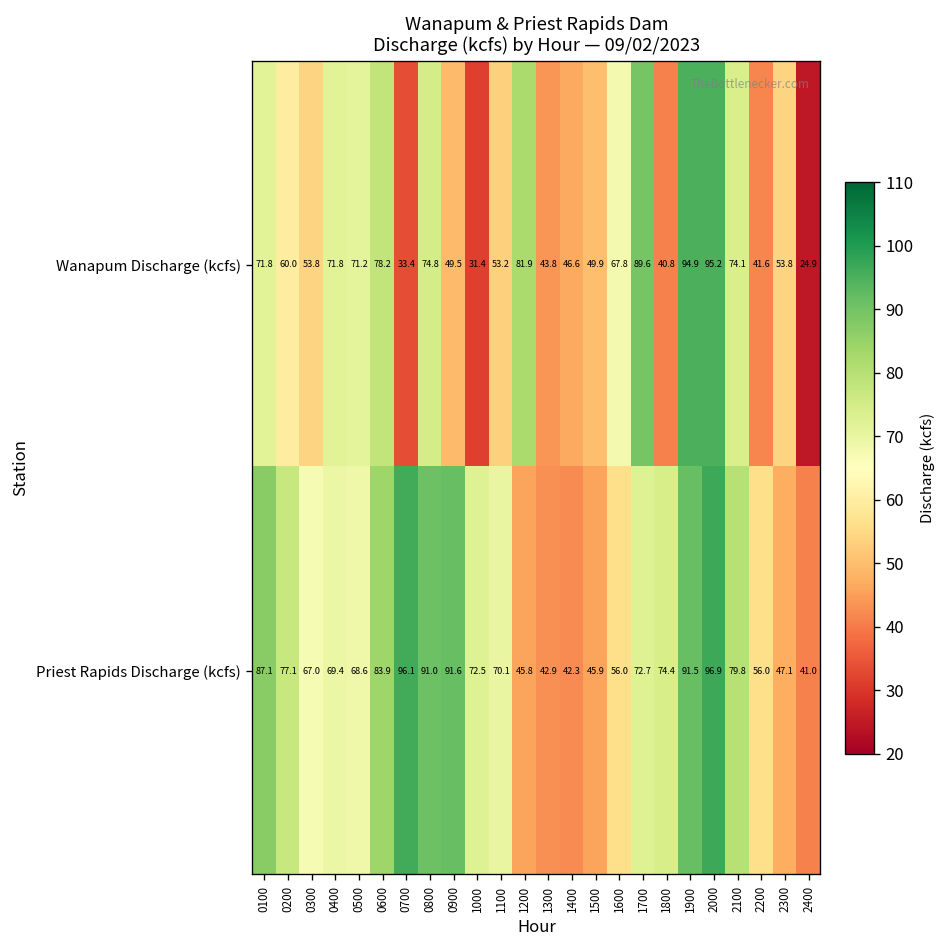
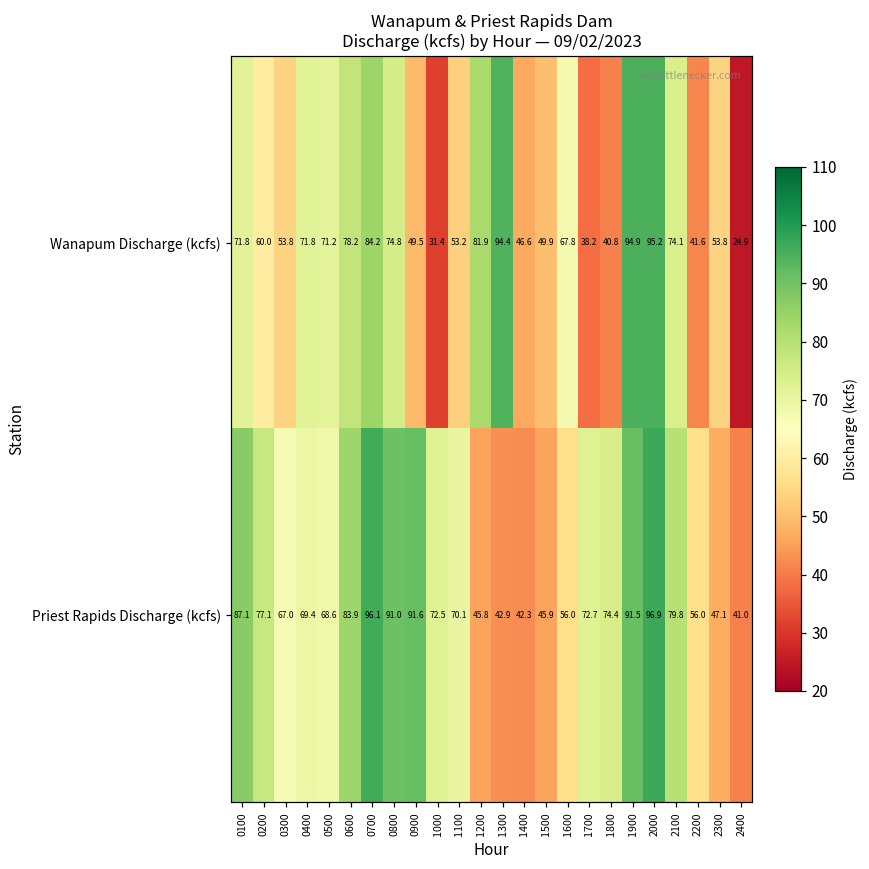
  {
    "Wanapum Discharge (kcfs)": {
      "0100": 71.8,
      "0200": 60.0,
      "0300": 53.8,
      "0400": 71.8,
      "0500": 71.2,
      "0600": 78.2,
-     "0700": 33.4,
+     "0700": 84.2,
      "0800": 74.8,
      "0900": 49.5,
      "1000": 31.4,
      "1100": 53.2,
      "1200": 81.9,
-     "1300": 43.8,
+     "1300": 94.4,
      "1400": 46.6,
      "1500": 49.9,
      "1600": 67.8,
-     "1700": 89.6,
+     "1700": 38.2,
      "1800": 40.8,
      "1900": 94.9,
      "2000": 95.2,
      "2100": 74.1,
      "2300": 53.8,
      "2400": 24.9
    },
    "Priest Rapids Discharge (kcfs)": {
      "0100": 87.1,
      "0200": 77.1,
      "0300": 67.0,
      "0400": 69.4,
      "0500": 68.6,
      "0600": 83.9,
      "0700": 96.1,
      "0800": 91.0,
      "0900": 91.6,
      "1000": 72.5,
      "1100": 70.1,
      "1200": 45.8,
      "1300": 42.9,
      "1400": 42.3,
      "1500": 45.9,
      "1600": 56.0,
      "1700": 72.7,
      "1800": 74.4,
      "1900": 91.5,
      "2000": 96.9,
      "2100": 79.8,
      "2200": 56.0,
      "2300": 47.1,
      "2400": 41.0
    }
  }
